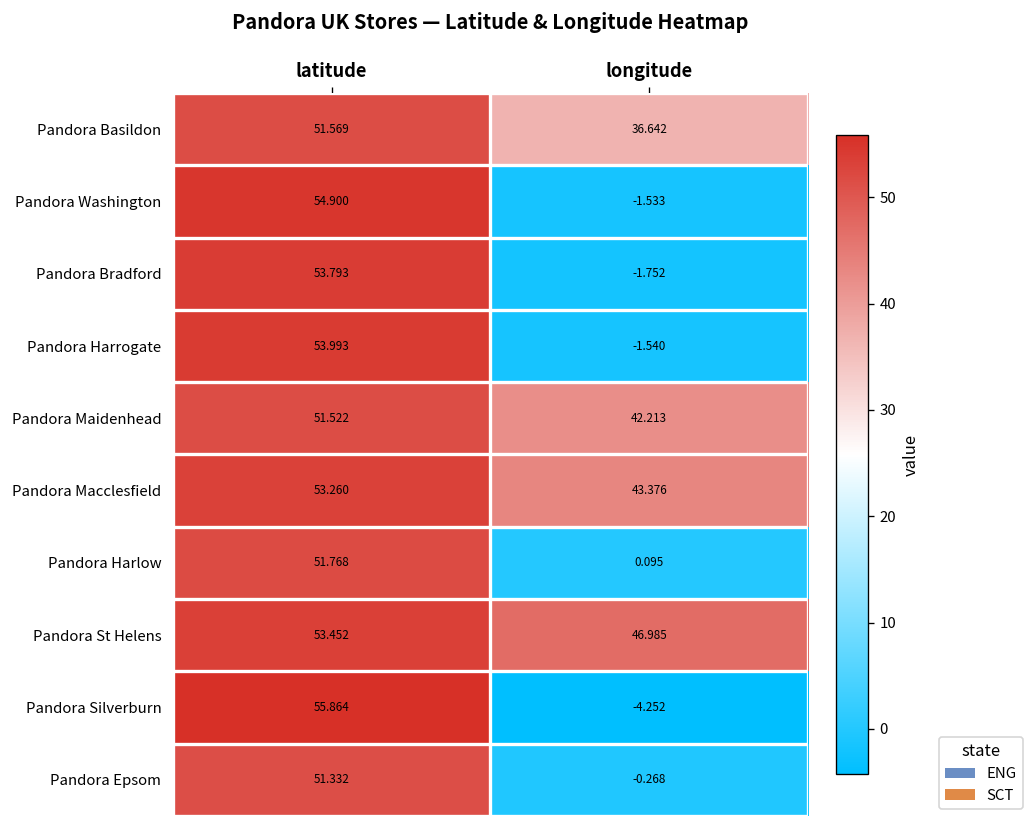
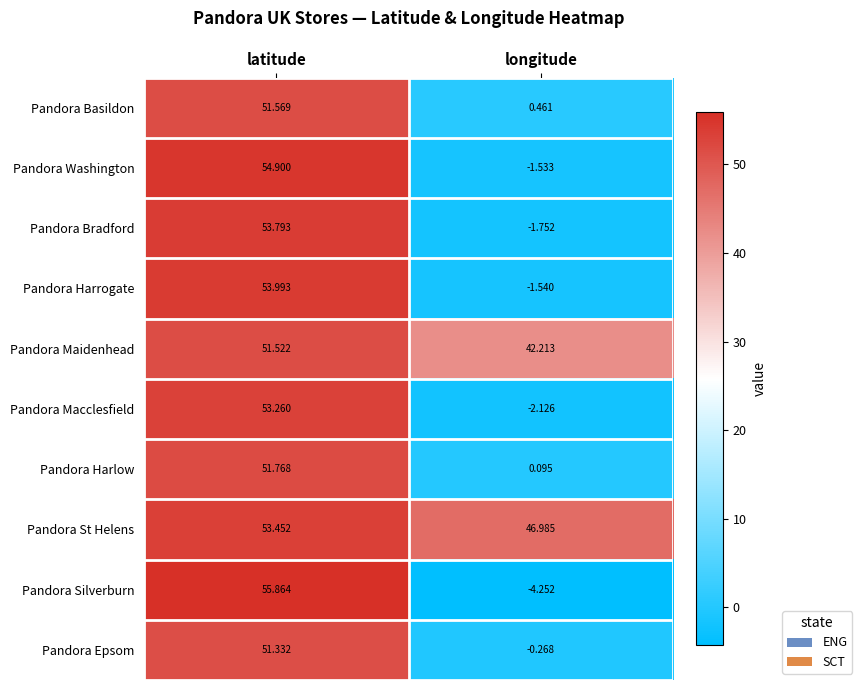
  {
    "Pandora Basildon": {
      "latitude": 51.569,
-     "longitude": 36.642
+     "longitude": 0.461
    },
    "Pandora Washington": {
      "latitude": 54.900,
      "longitude": -1.533
    },
    "Pandora Bradford": {
      "latitude": 53.793,
      "longitude": -1.752
    },
    "Pandora Harrogate": {
      "latitude": 53.993,
      "longitude": -1.540
    },
    "Pandora Maidenhead": {
      "latitude": 51.522,
      "longitude": 42.213
    },
    "Pandora Macclesfield": {
      "latitude": 53.260,
-     "longitude": 43.376
+     "longitude": -2.126
    },
    "Pandora Harlow": {
      "latitude": 51.768,
      "longitude": 0.095
    },
    "Pandora St Helens": {
      "latitude": 53.452,
      "longitude": 46.985
    },
    "Pandora Silverburn": {
      "latitude": 55.864,
      "longitude": -4.252
    },
    "Pandora Epsom": {
      "latitude": 51.332,
      "longitude": -0.268
    }
  }
